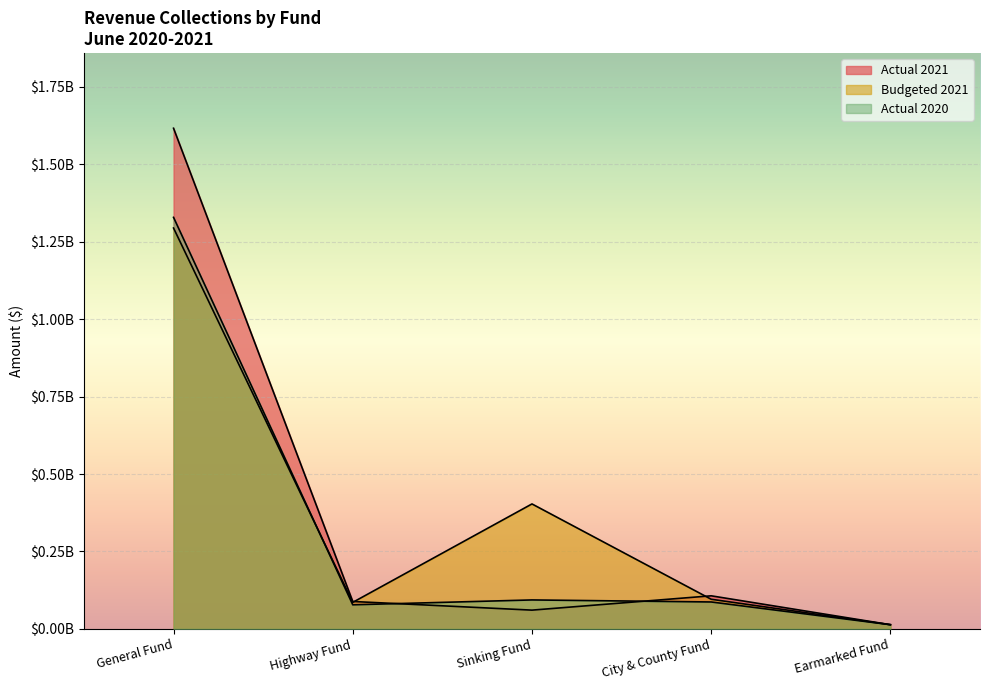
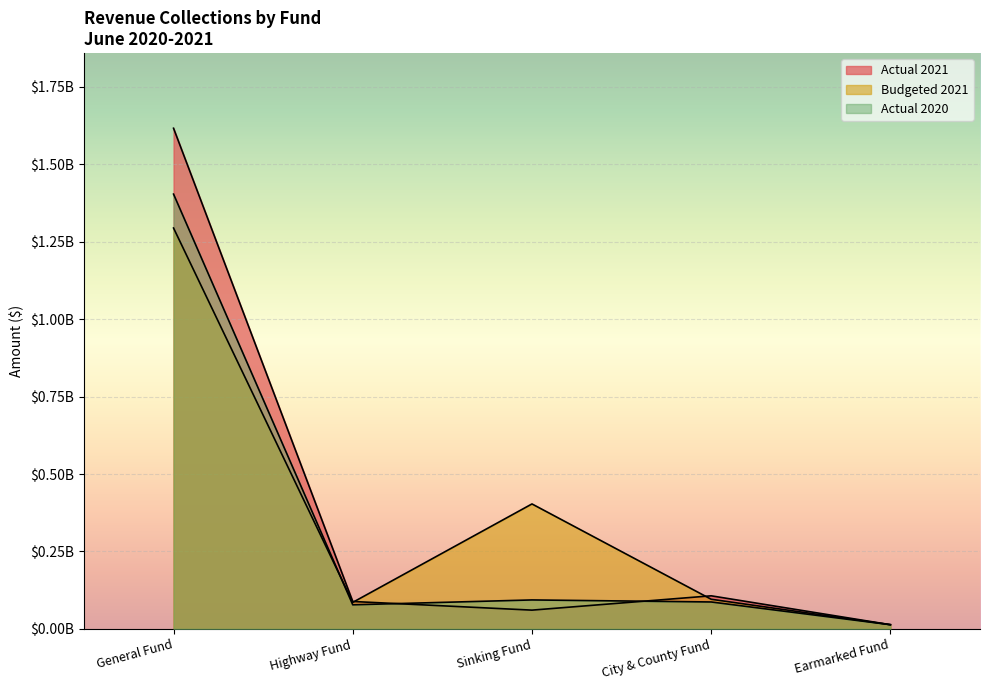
  {
    "Actual 2021": {
      "General Fund": "$1620000000",
      "Sinking Fund": "$60000000",
      "City & County Fund": "$110000000"
    },
    "Budgeted 2021": {
      "General Fund": "$1290000000",
      "Sinking Fund": "$400000000",
      "City & County Fund": "$100000000"
    },
    "Actual 2020": {
-     "General Fund": "$1330000000",
+     "General Fund": "$1400000000",
      "Sinking Fund": "$90000000",
      "City & County Fund": "$90000000"
    }
  }
